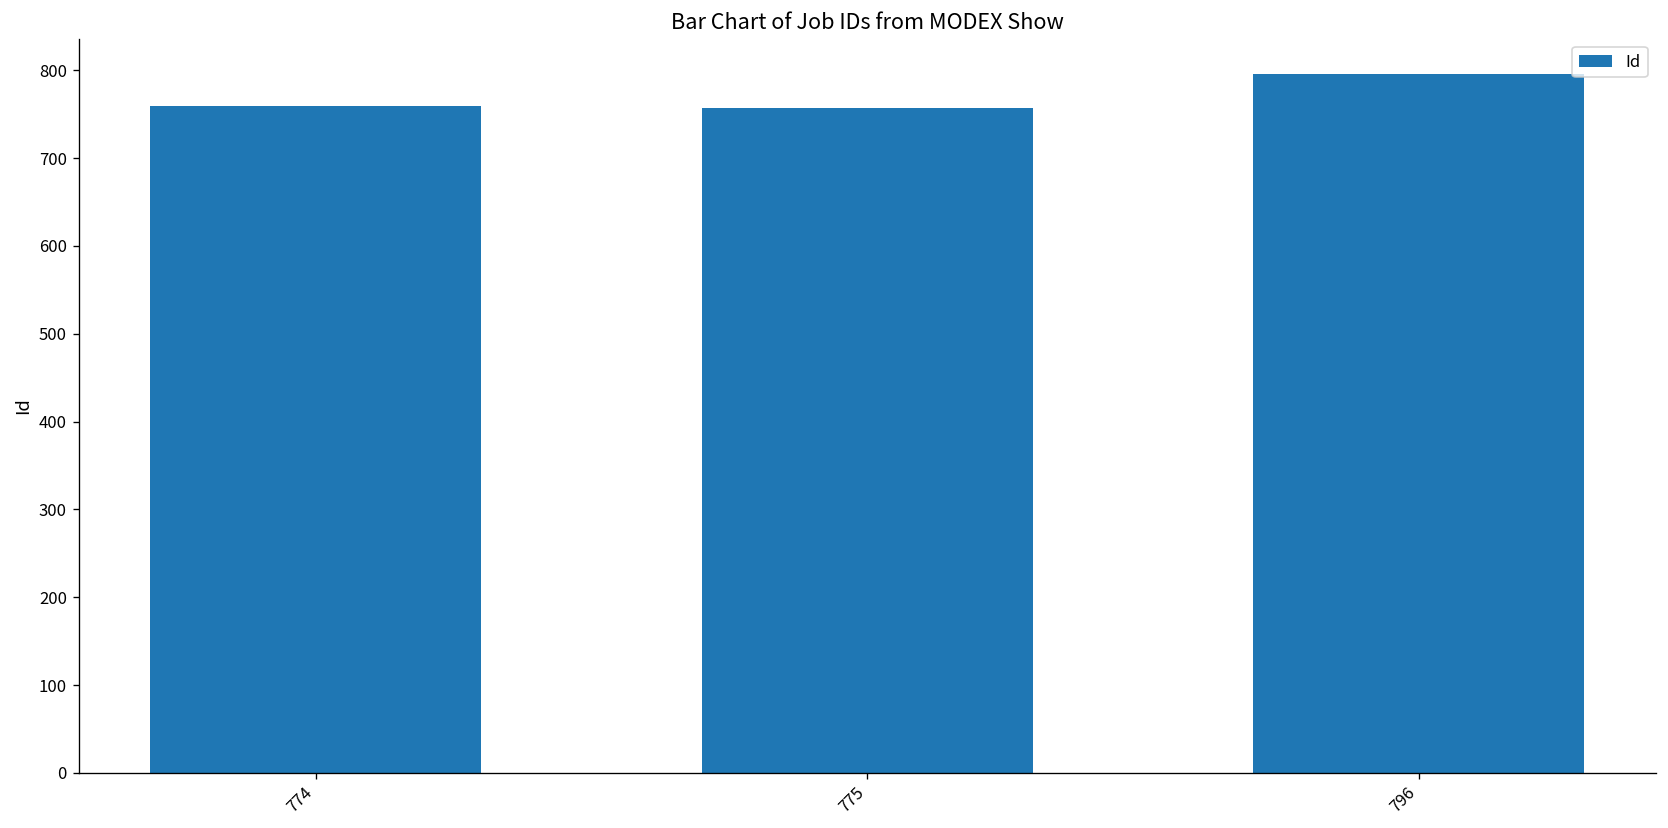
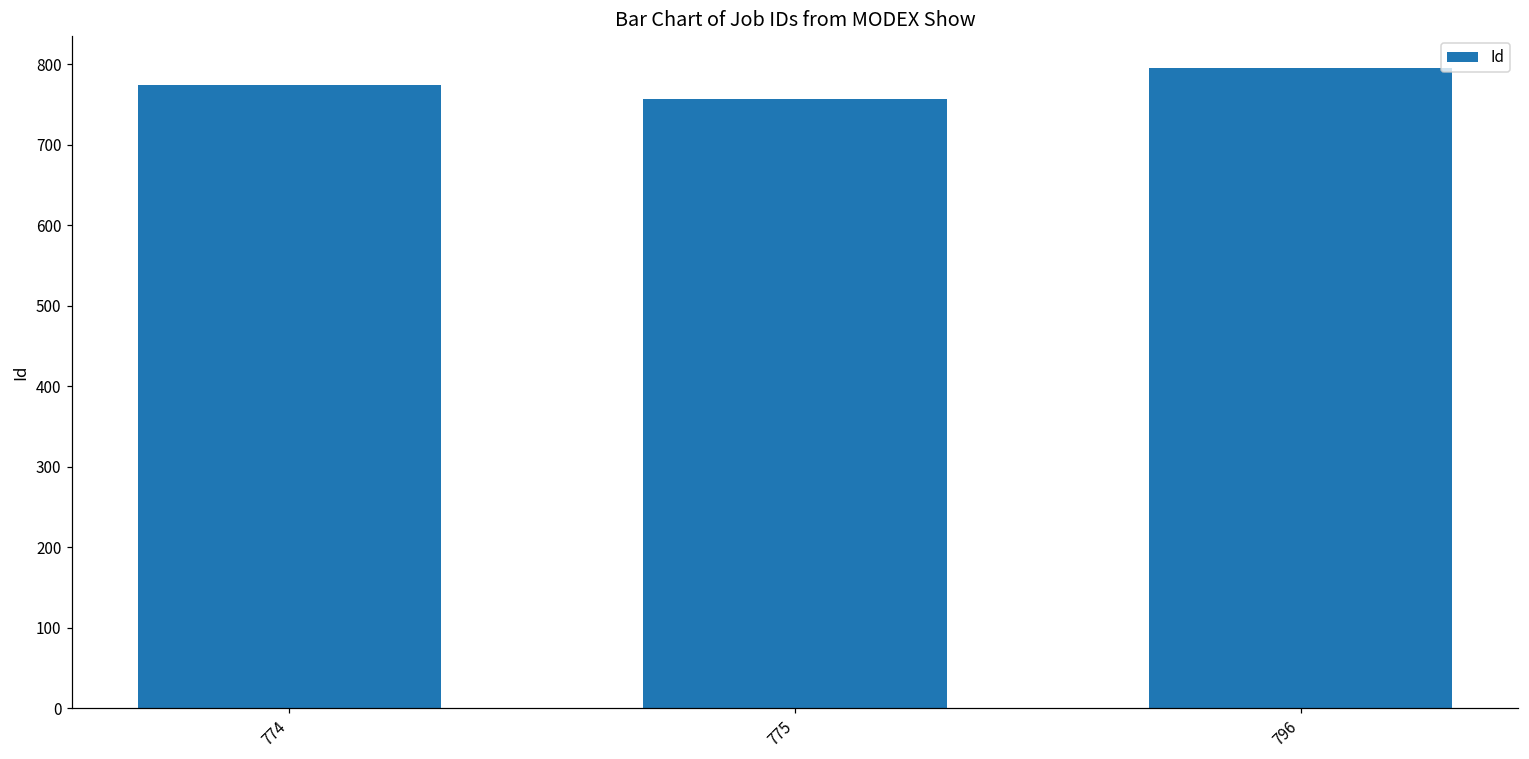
  {
-   "774": 760,
+   "774": 770,
    "775": 760,
    "796": 800
  }
